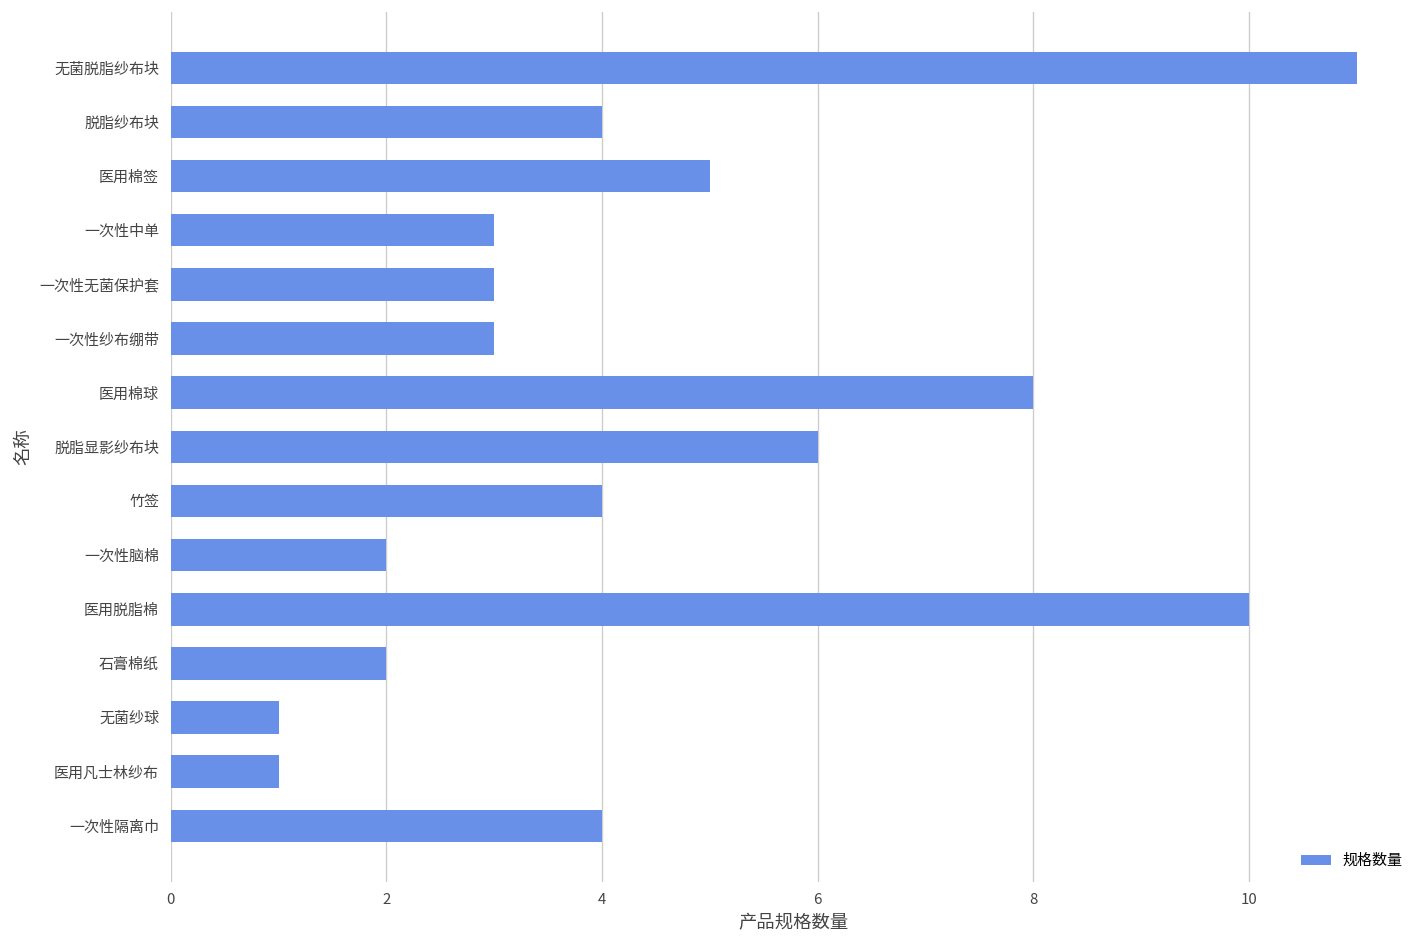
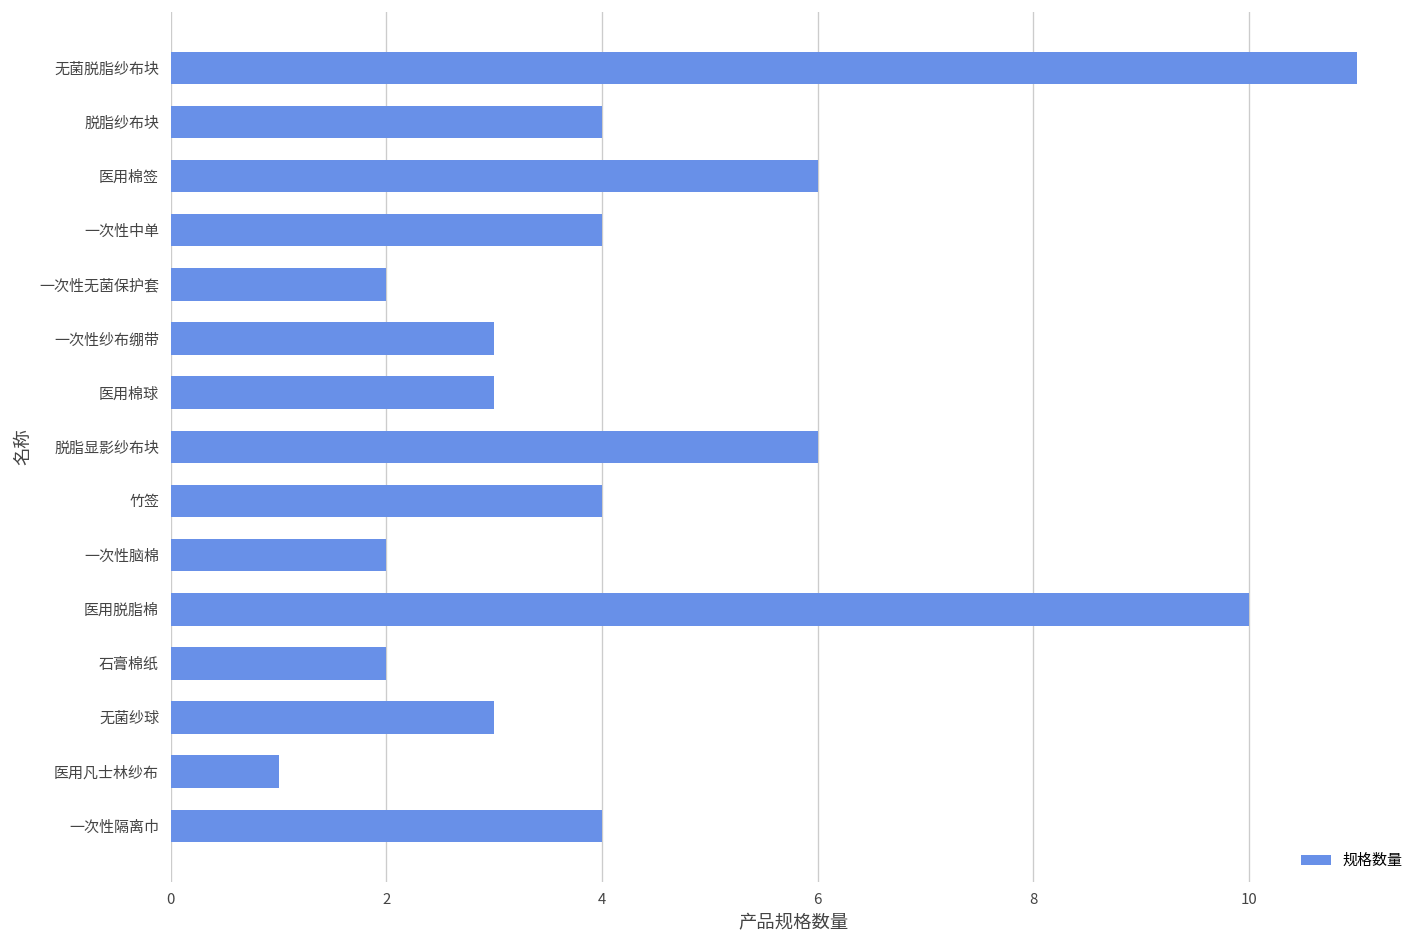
  {
    "无菌脱脂纱布块": 11,
    "脱脂纱布块": 4,
-   "医用棉签": 5,
-   "一次性中单": 3,
-   "一次性无菌保护套": 3,
+   "医用棉签": 6,
+   "一次性中单": 4,
+   "一次性无菌保护套": 2,
    "一次性纱布绷带": 3,
-   "医用棉球": 8,
+   "医用棉球": 3,
    "脱脂显影纱布块": 6,
    "竹签": 4,
    "一次性脑棉": 2,
    "医用脱脂棉": 10,
    "石膏棉纸": 2,
-   "无菌纱球": 1,
+   "无菌纱球": 3,
    "医用凡士林纱布": 1,
    "一次性隔离巾": 4
  }
